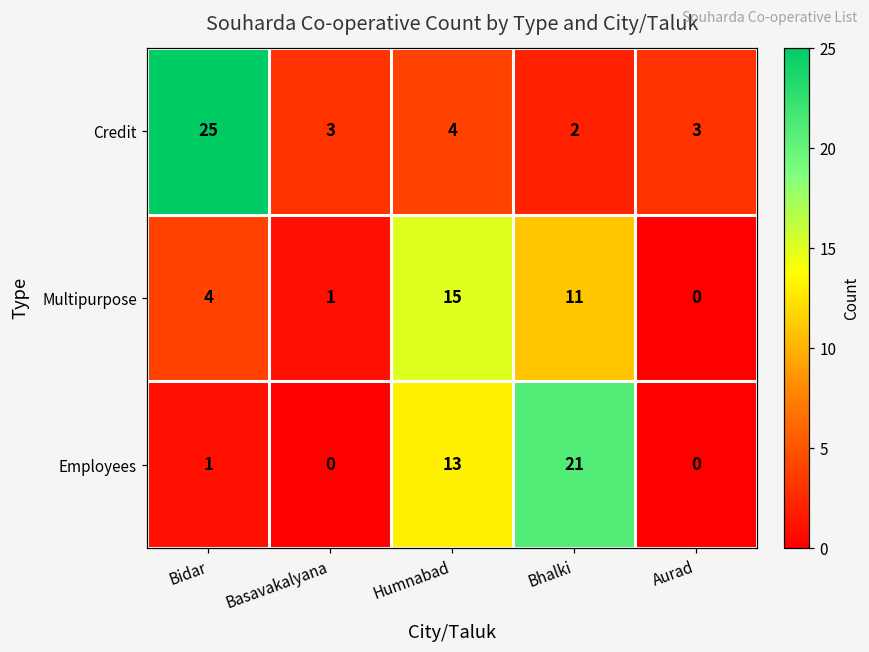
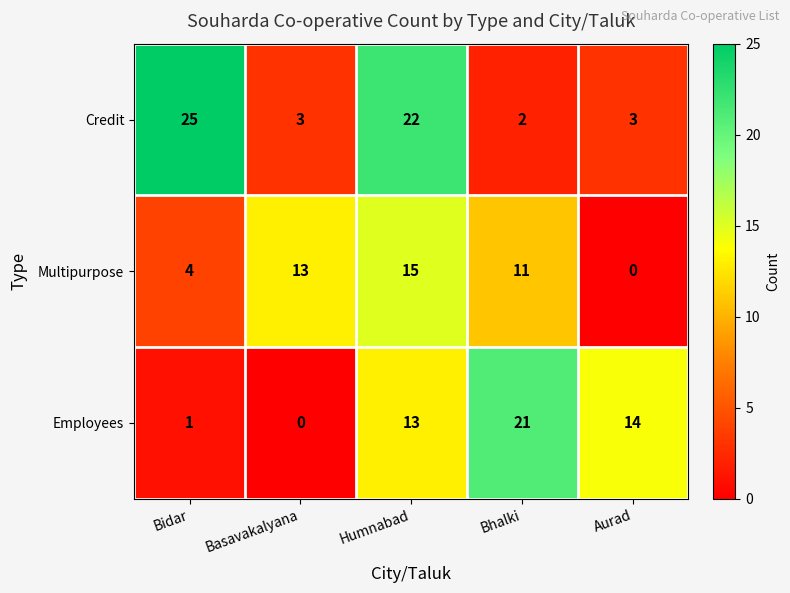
  {
    "Credit": {
      "Bidar": 25,
      "Basavakalyana": 3,
-     "Humnabad": 4,
+     "Humnabad": 22,
      "Bhalki": 2,
      "Aurad": 3
    },
    "Multipurpose": {
      "Bidar": 4,
-     "Basavakalyana": 1,
+     "Basavakalyana": 13,
      "Humnabad": 15,
      "Bhalki": 11,
      "Aurad": 0
    },
    "Employees": {
      "Bidar": 1,
      "Basavakalyana": 0,
      "Humnabad": 13,
      "Bhalki": 21,
-     "Aurad": 0
+     "Aurad": 14
    }
  }
